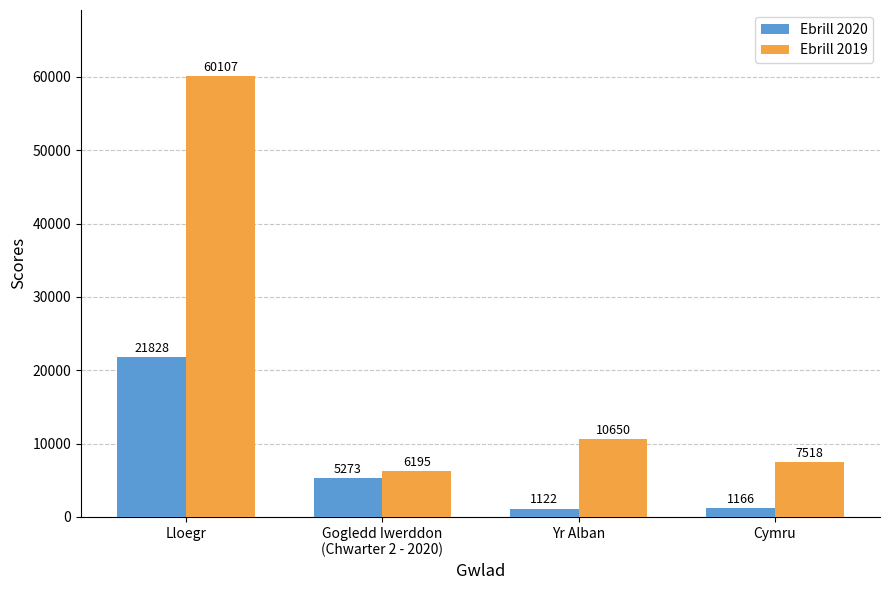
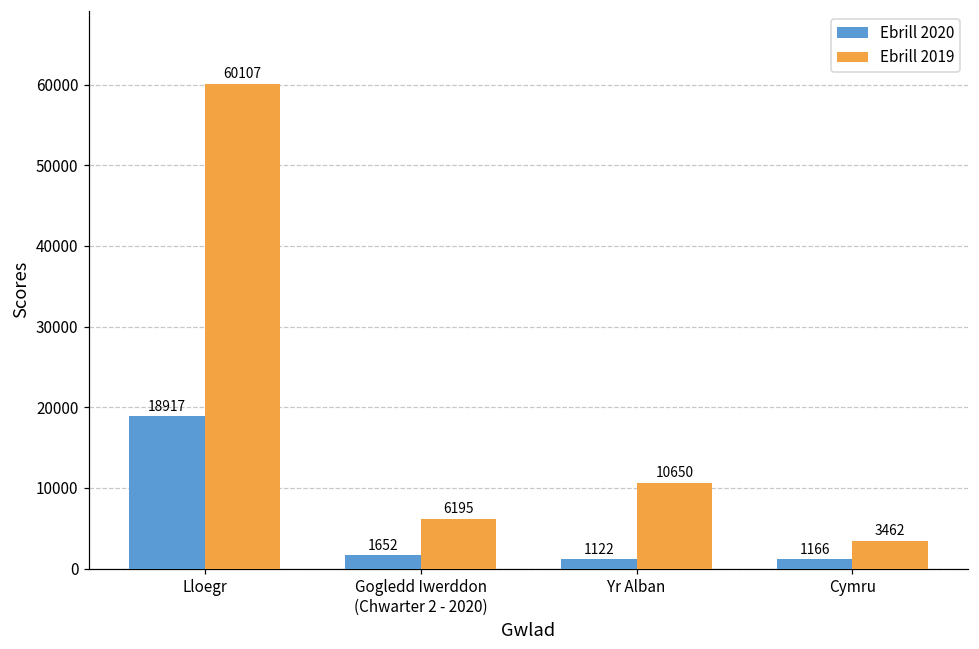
  {
    "Ebrill 2020": {
-     "Lloegr": 21828,
-     "Gogledd Iwerddon (Chwarter 2 - 2020)": 5273,
+     "Lloegr": 18917,
+     "Gogledd Iwerddon (Chwarter 2 - 2020)": 1652,
      "Yr Alban": 1122,
      "Cymru": 1166
    },
    "Ebrill 2019": {
      "Lloegr": 60107,
      "Gogledd Iwerddon (Chwarter 2 - 2020)": 6195,
      "Yr Alban": 10650,
-     "Cymru": 7518
+     "Cymru": 3462
    }
  }
